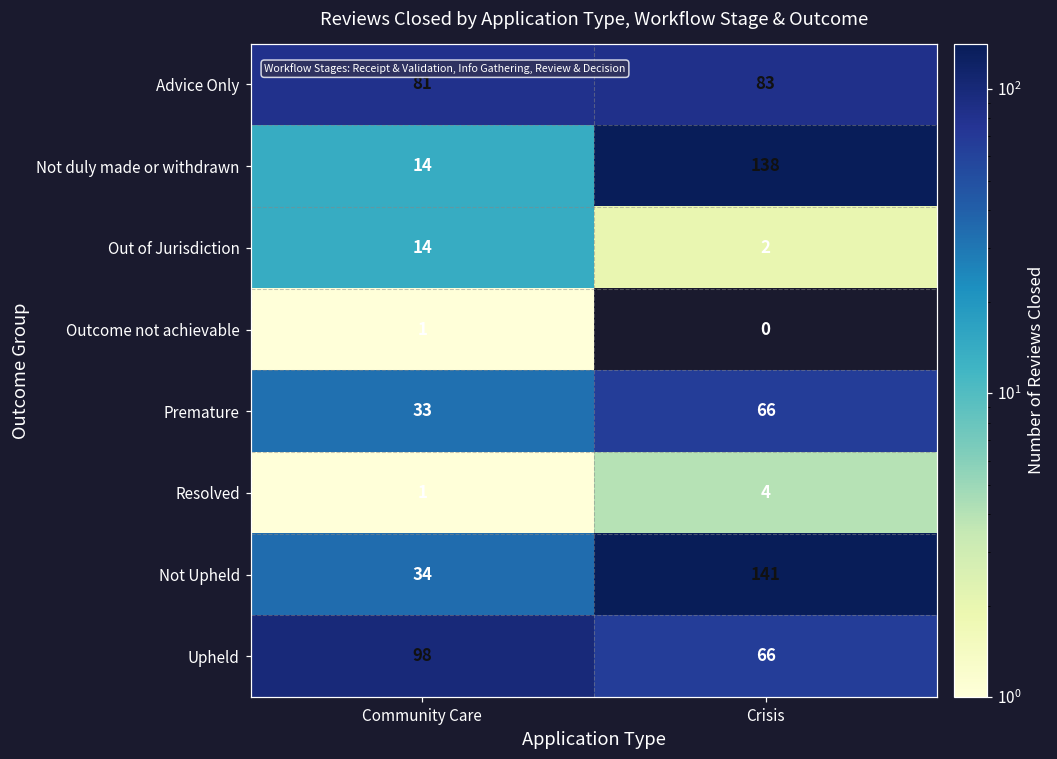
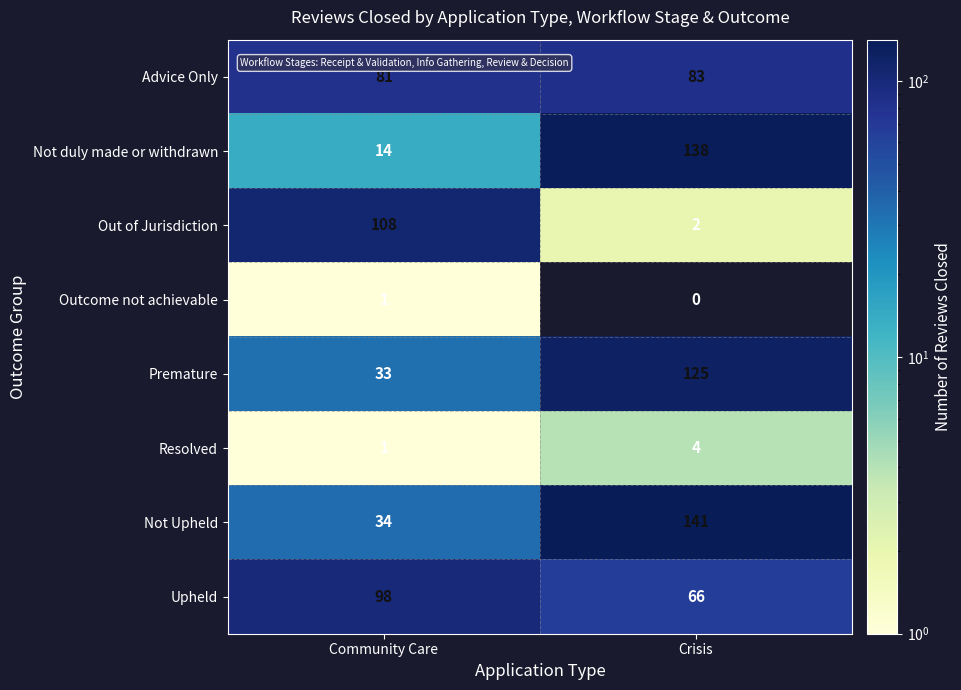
  {
    "Advice Only": {
      "Crisis": 83
    },
    "Not duly made or withdrawn": {
      "Community Care": 14,
      "Crisis": 138
    },
    "Out of Jurisdiction": {
-     "Community Care": 14,
+     "Community Care": 108,
      "Crisis": 2
    },
    "Outcome not achievable": {
      "Crisis": 0
    },
    "Premature": {
      "Community Care": 33,
-     "Crisis": 66
+     "Crisis": 125
    },
    "Resolved": {
      "Crisis": 4
    },
    "Not Upheld": {
      "Community Care": 34,
      "Crisis": 141
    },
    "Upheld": {
      "Community Care": 98,
      "Crisis": 66
    }
  }
